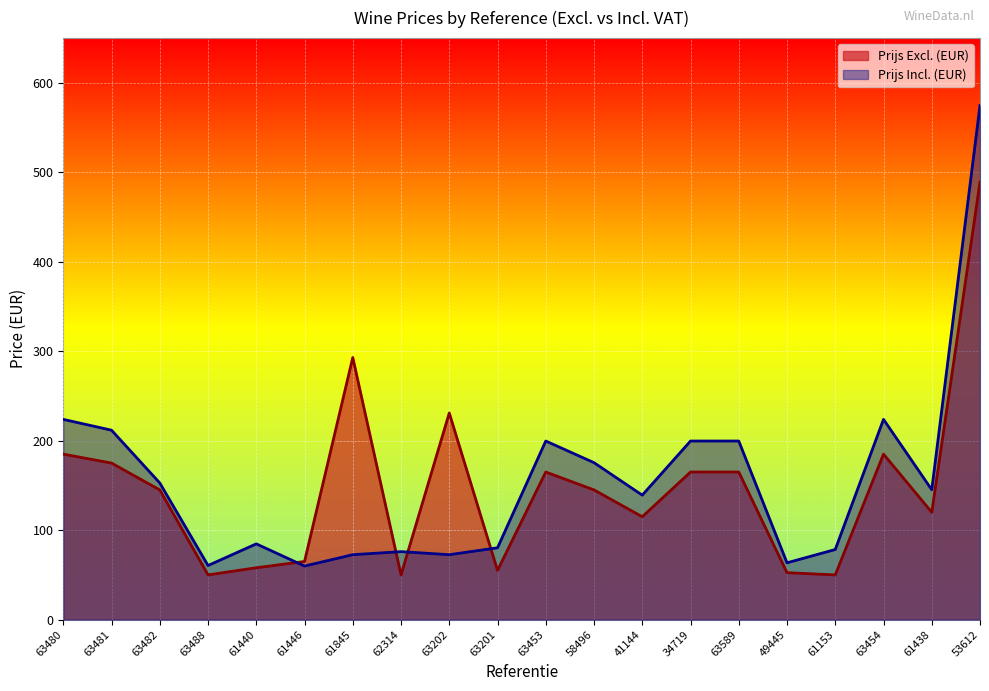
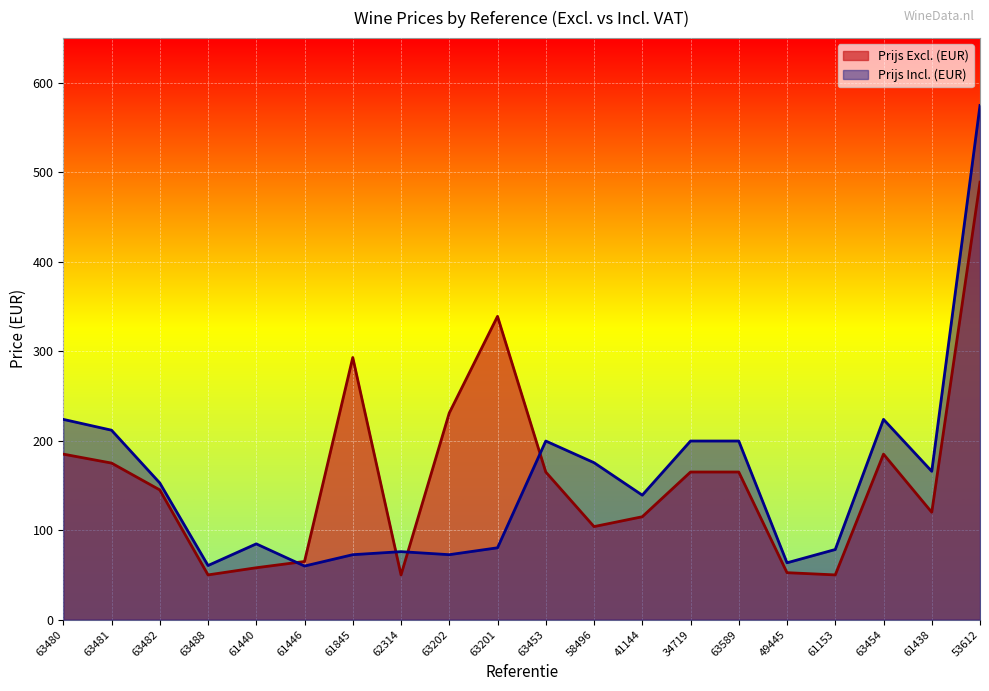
  {
    "Prijs Excl. (EUR)": {
      "63480": 190,
      "63481": 180,
      "63482": 150,
      "63488": 50,
      "61440": 60,
      "61446": 70,
      "61845": 290,
      "62314": 50,
      "63202": 230,
-     "63201": 60,
+     "63201": 340,
      "63453": 170,
-     "58496": 150,
+     "58496": 100,
      "41144": 120,
      "34719": 170,
      "63589": 170,
      "49445": 50,
      "61153": 50,
      "63454": 190,
      "61438": 120,
      "53612": 490
    },
    "Prijs Incl. (EUR)": {
      "63480": 220,
      "63481": 210,
      "63482": 150,
      "63488": 60,
      "61440": 80,
      "61446": 60,
      "61845": 70,
      "62314": 80,
      "63202": 70,
      "63201": 80,
      "63453": 200,
      "58496": 180,
      "41144": 140,
      "34719": 200,
      "63589": 200,
      "49445": 60,
      "61153": 80,
      "63454": 220,
-     "61438": 150,
+     "61438": 170,
      "53612": 570
    }
  }
